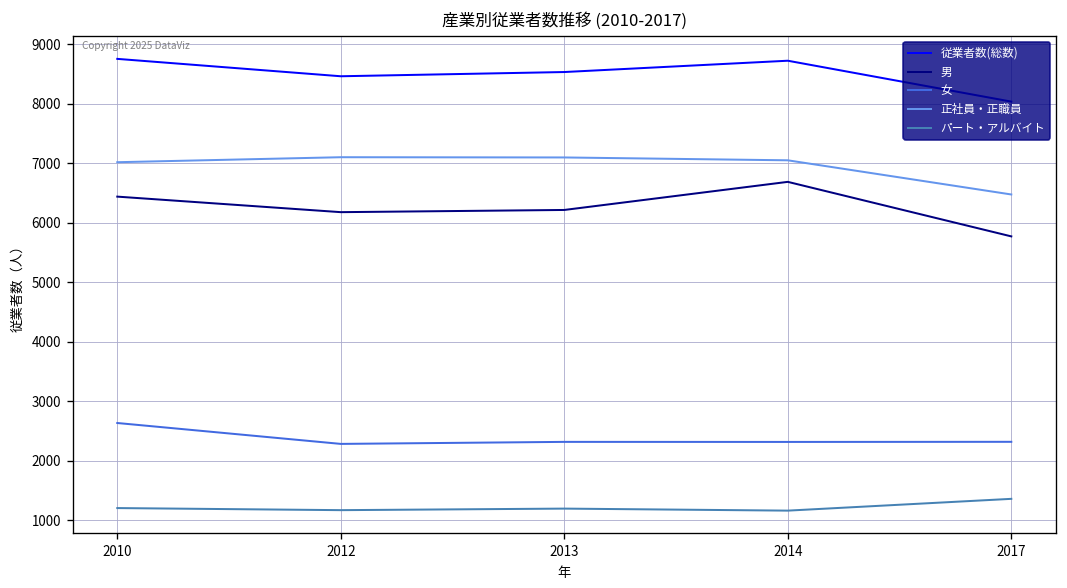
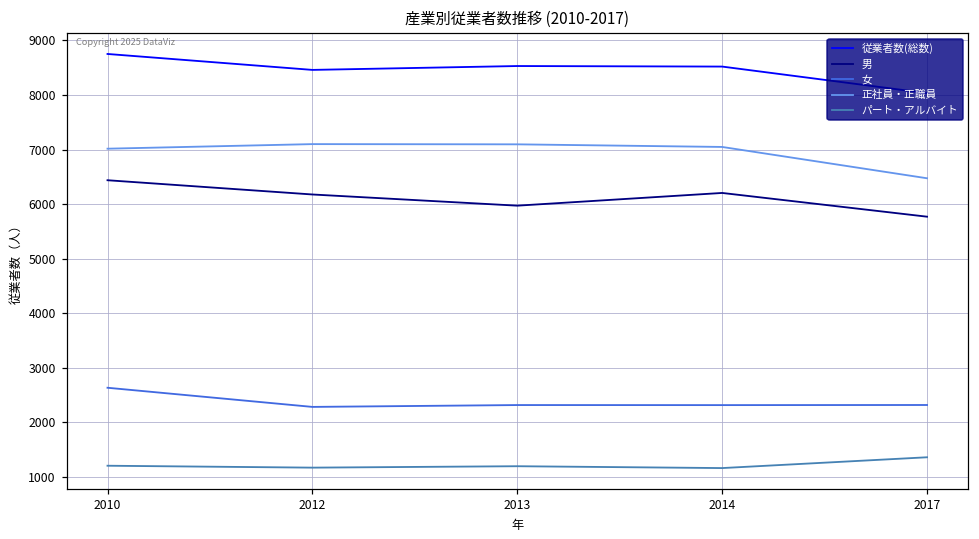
  {
    "従業者数(総数)": {
      "2012": 8500,
      "2013": 8500,
-     "2014": 8700
+     "2014": 8500
    },
    "男": {
      "2010": 6400,
      "2012": 6200,
-     "2013": 6200,
-     "2014": 6700,
+     "2013": 6000,
+     "2014": 6200,
      "2017": 5800
    }
  }
